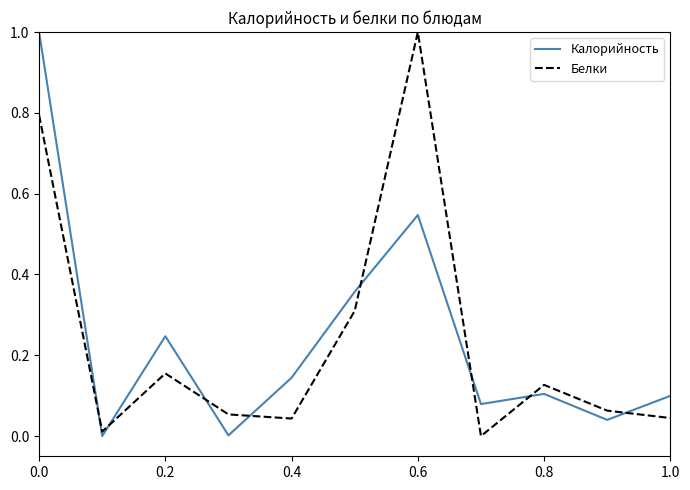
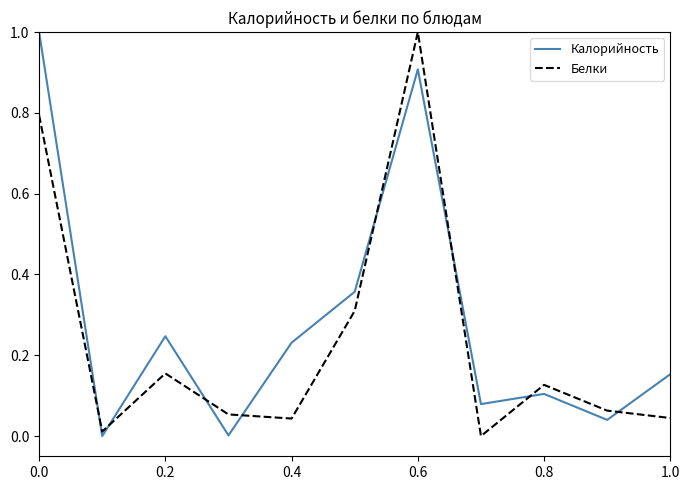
  {
    "Калорийность": {
      "0.0": 1.00,
      "0.2": 0.25,
-     "0.4": 0.14,
-     "0.6": 0.55,
+     "0.4": 0.23,
+     "0.6": 0.91,
      "0.8": 0.10,
-     "1.0": 0.10
+     "1.0": 0.15
    },
    "Белки": {
      "0.0": 0.79,
      "0.2": 0.16,
      "0.4": 0.04,
      "0.6": 1.00,
      "0.8": 0.13,
      "1.0": 0.04
    }
  }
